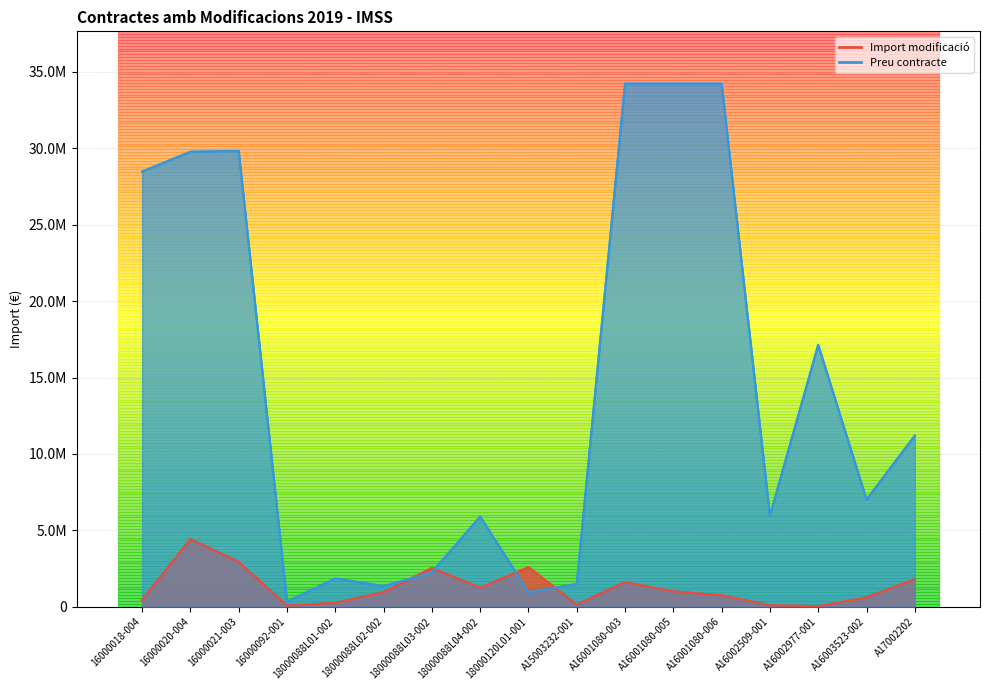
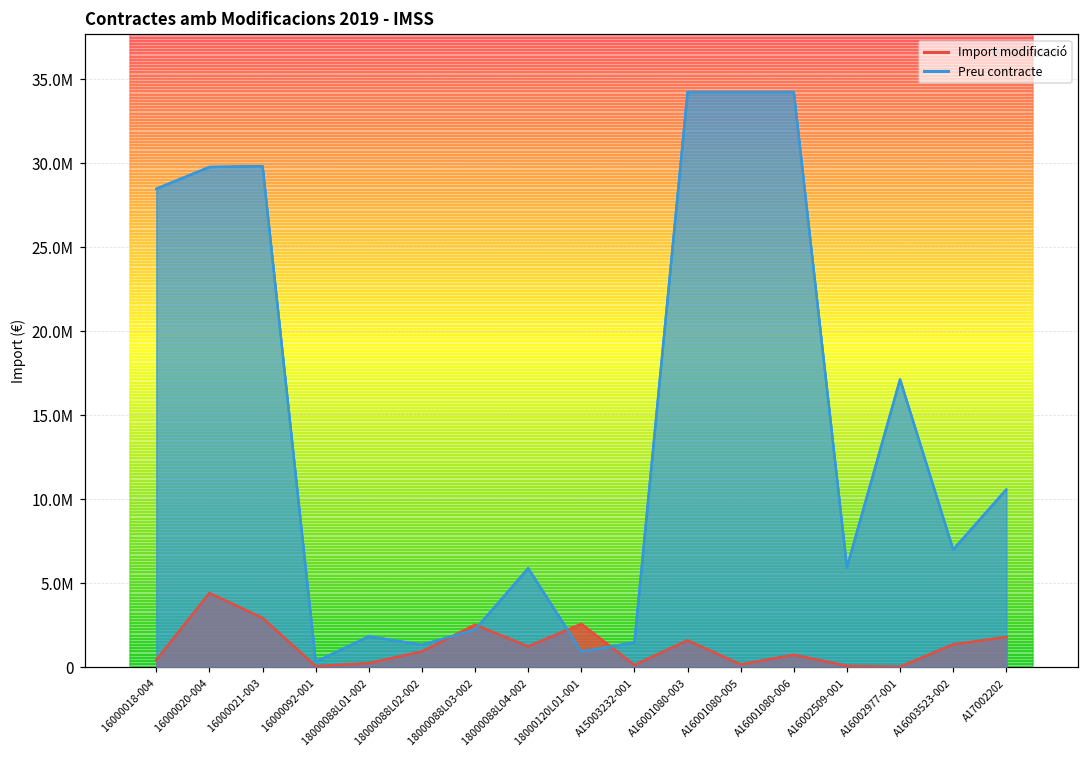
  {
    "Import modificació": {
      "16000018-004": 400000,
      "16000020-004": 4400000,
      "16000021-003": 2900000,
      "16000092-001": 100000,
      "18000088L01-002": 200000,
      "18000088L02-002": 900000,
      "18000088L03-002": 2500000,
      "18000088L04-002": 1200000,
      "18000120L01-001": 2600000,
      "A15003232-001": 100000,
      "A16001080-003": 1600000,
-     "A16001080-005": 1000000,
+     "A16001080-005": 200000,
      "A16001080-006": 700000,
      "A16002509-001": 100000,
      "A16002977-001": 0,
-     "A16003523-002": 600000,
+     "A16003523-002": 1400000,
      "A17002202": 1800000
    },
    "Preu contracte": {
      "16000018-004": 28500000,
      "16000020-004": 29800000,
      "16000021-003": 29800000,
      "16000092-001": 300000,
      "18000088L01-002": 1800000,
      "18000088L02-002": 1300000,
      "18000088L03-002": 2200000,
      "18000088L04-002": 5900000,
      "18000120L01-001": 900000,
      "A15003232-001": 1500000,
      "A16001080-003": 34200000,
      "A16001080-005": 34200000,
      "A16001080-006": 34200000,
      "A16002509-001": 5900000,
      "A16002977-001": 17100000,
      "A16003523-002": 7000000,
-     "A17002202": 11200000
+     "A17002202": 10600000
    }
  }
